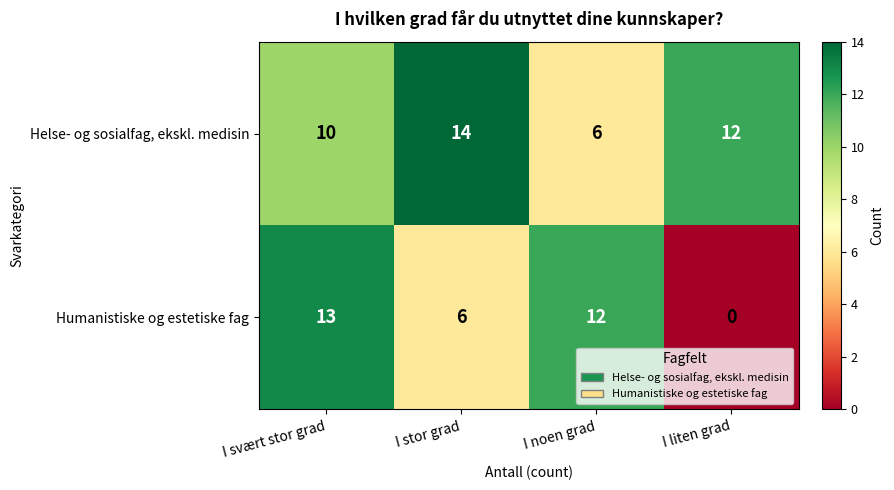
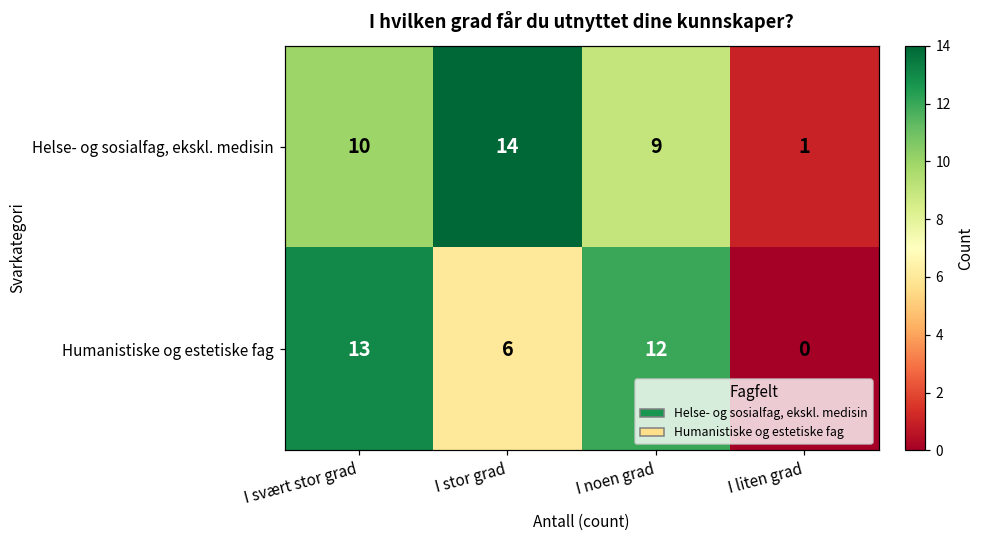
  {
    "Helse- og sosialfag, ekskl. medisin": {
      "I svært stor grad": 10,
      "I stor grad": 14,
-     "I noen grad": 6,
-     "I liten grad": 12
+     "I noen grad": 9,
+     "I liten grad": 1
    },
    "Humanistiske og estetiske fag": {
      "I svært stor grad": 13,
      "I stor grad": 6,
      "I noen grad": 12,
      "I liten grad": 0
    }
  }
